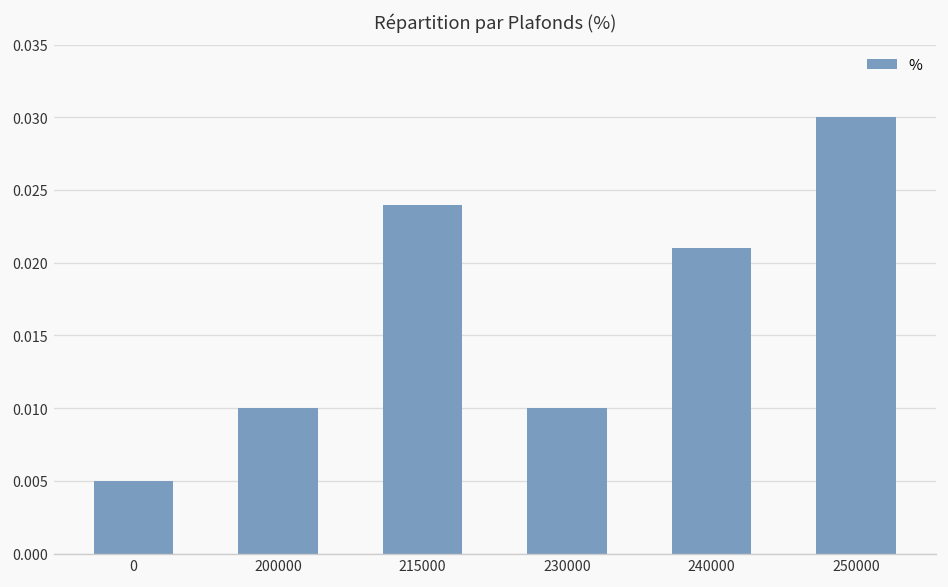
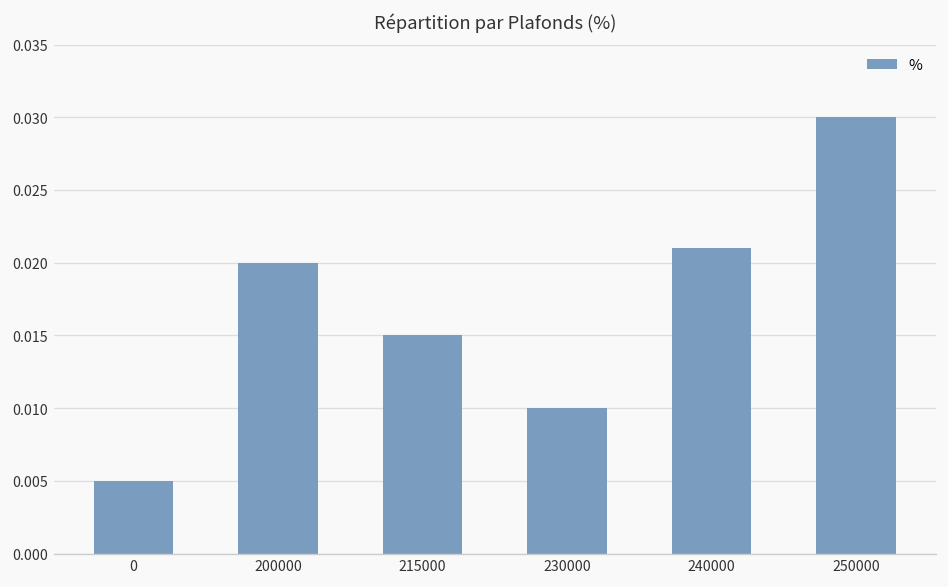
  {
    "0": 0.005,
-   "200000": 0.01,
-   "215000": 0.024,
+   "200000": 0.02,
+   "215000": 0.015,
    "230000": 0.010,
    "240000": 0.021,
    "250000": 0.030
  }
